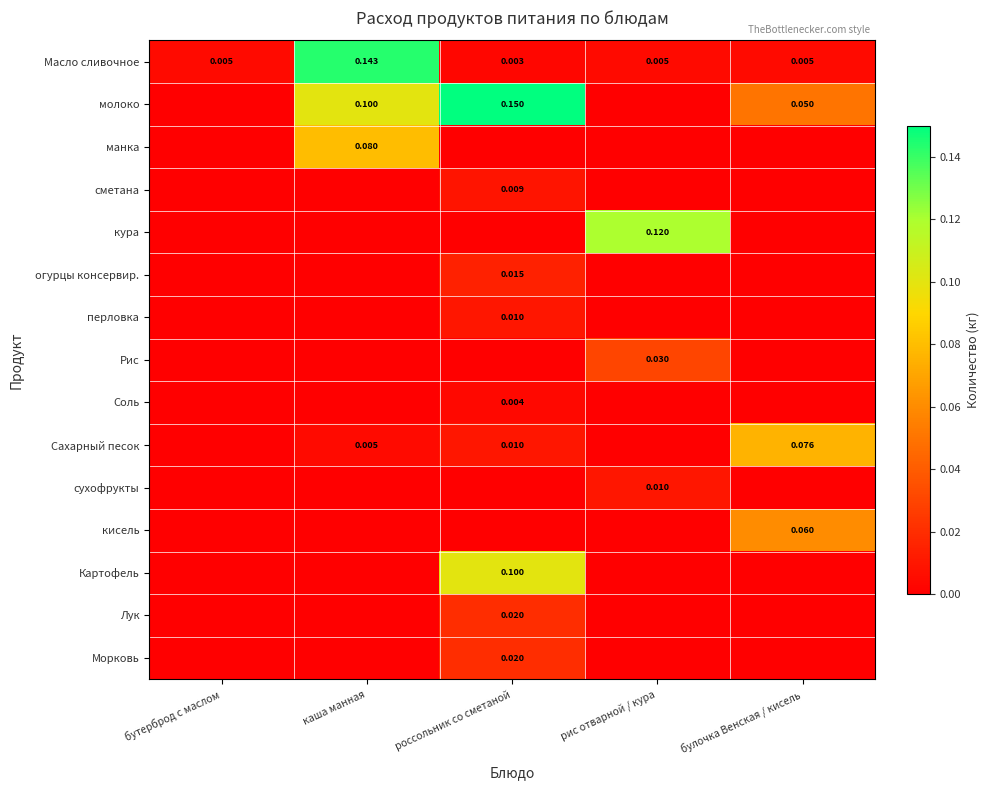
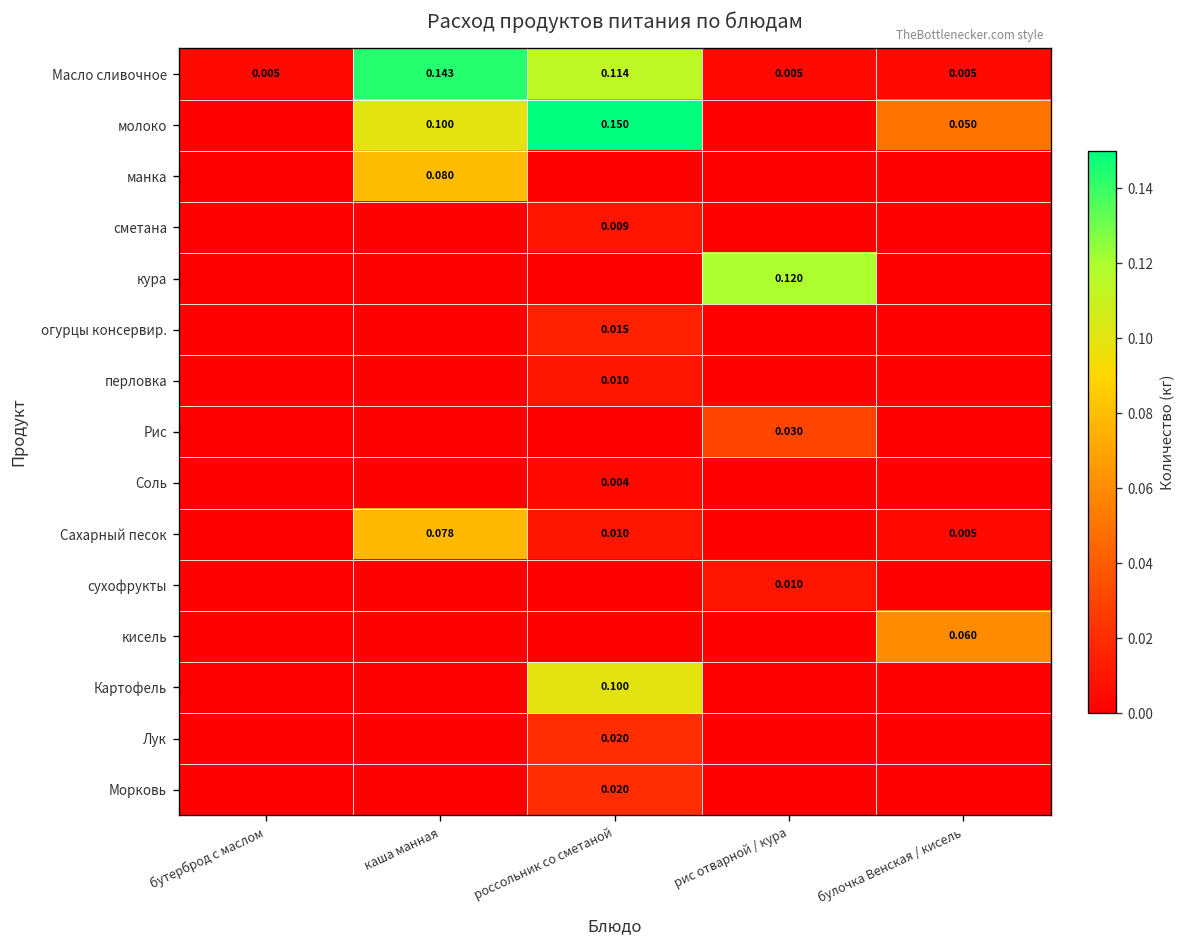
  {
    "Масло сливочное": {
      "бутерброд с маслом": 0.005,
      "каша манная": 0.143,
-     "россольник со сметаной": 0.003,
+     "россольник со сметаной": 0.114,
      "рис отварной / кура": 0.005,
      "булочка Венская / кисель": 0.005
    },
    "молоко": {
      "каша манная": 0.100,
      "россольник со сметаной": 0.150,
      "булочка Венская / кисель": 0.050
    },
    "манка": {
      "каша манная": 0.080
    },
    "сметана": {
      "россольник со сметаной": 0.009
    },
    "кура": {
      "рис отварной / кура": 0.120
    },
    "огурцы консервир.": {
      "россольник со сметаной": 0.015
    },
    "перловка": {
      "россольник со сметаной": 0.010
    },
    "Рис": {
      "рис отварной / кура": 0.030
    },
    "Соль": {
      "россольник со сметаной": 0.004
    },
    "Сахарный песок": {
-     "каша манная": 0.005,
+     "каша манная": 0.078,
      "россольник со сметаной": 0.010,
-     "булочка Венская / кисель": 0.076
+     "булочка Венская / кисель": 0.005
    },
    "сухофрукты": {
      "рис отварной / кура": 0.010
    },
    "кисель": {
      "булочка Венская / кисель": 0.060
    },
    "Картофель": {
      "россольник со сметаной": 0.100
    },
    "Лук": {
      "россольник со сметаной": 0.020
    },
    "Морковь": {
      "россольник со сметаной": 0.020
    }
  }
